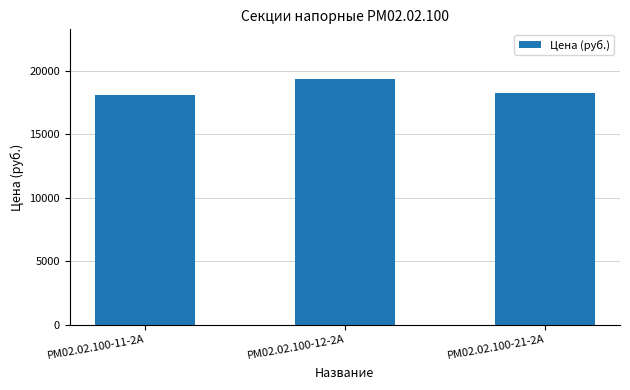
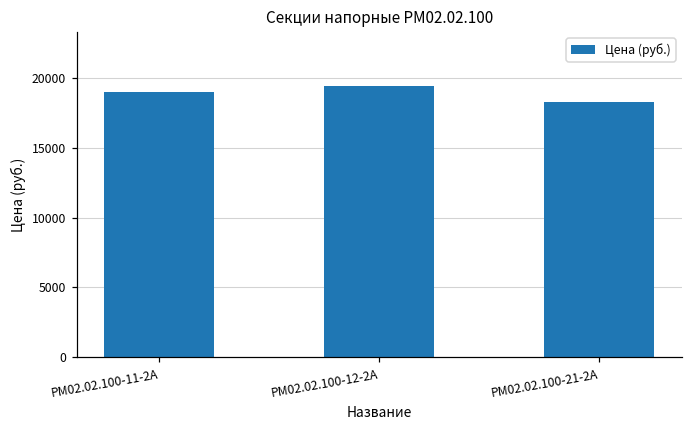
  {
-   "РМ02.02.100-11-2А": 18100,
+   "РМ02.02.100-11-2А": 19000,
    "РМ02.02.100-12-2А": 19400,
    "РМ02.02.100-21-2А": 18300
  }
